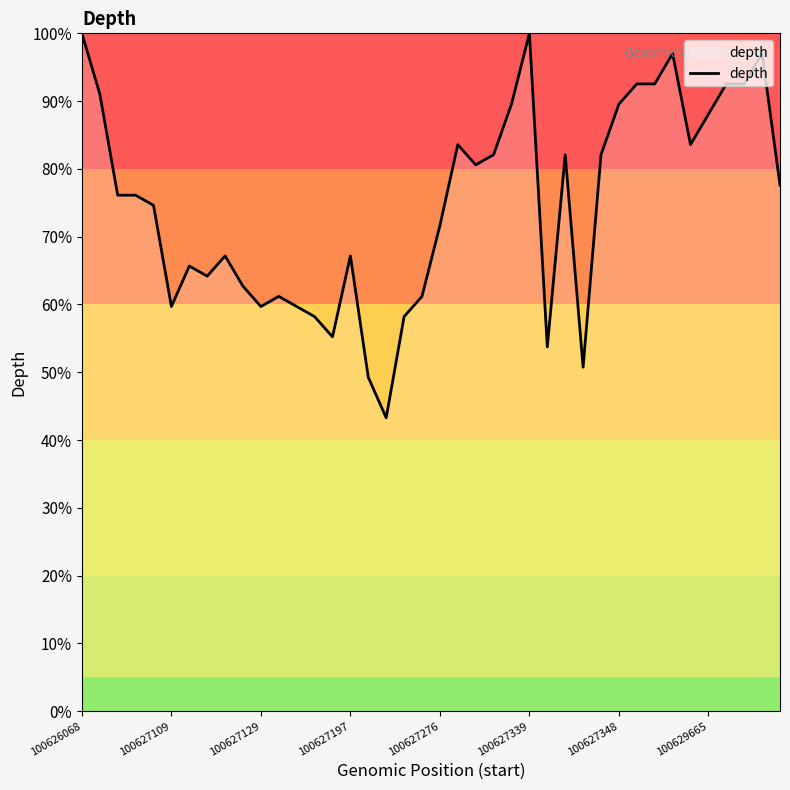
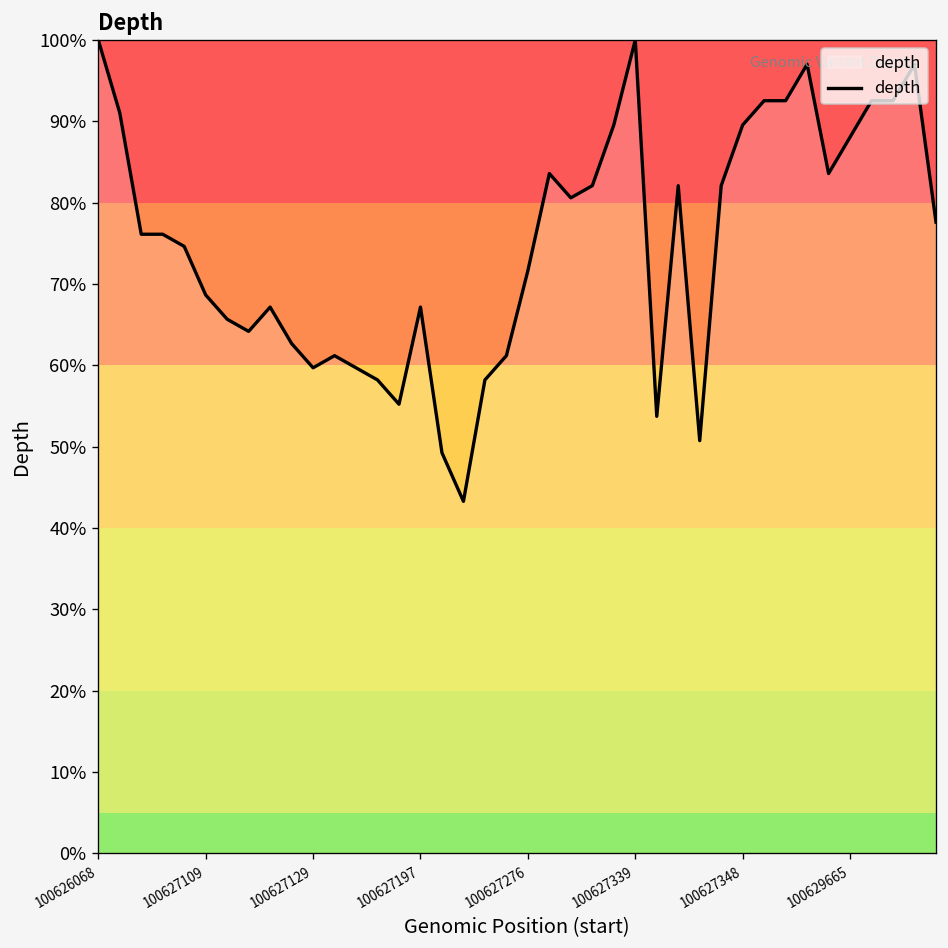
  {
    "100626068": "100%",
-   "100627109": "60%",
+   "100627109": "69%",
    "100627129": "60%",
    "100627197": "67%",
    "100627276": "72%",
    "100627339": "100%",
    "100627348": "90%",
    "100629665": "88%"
  }
